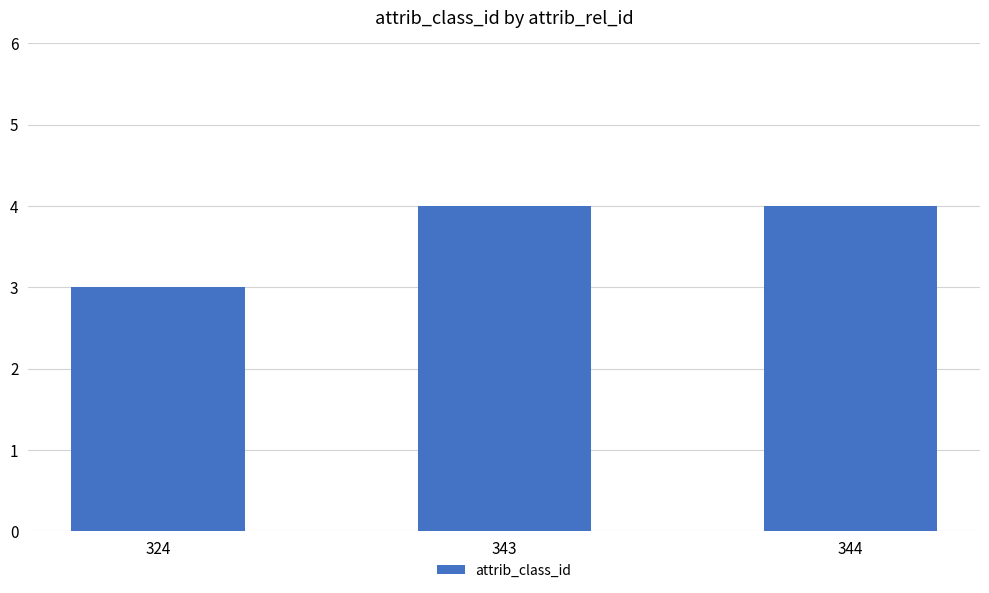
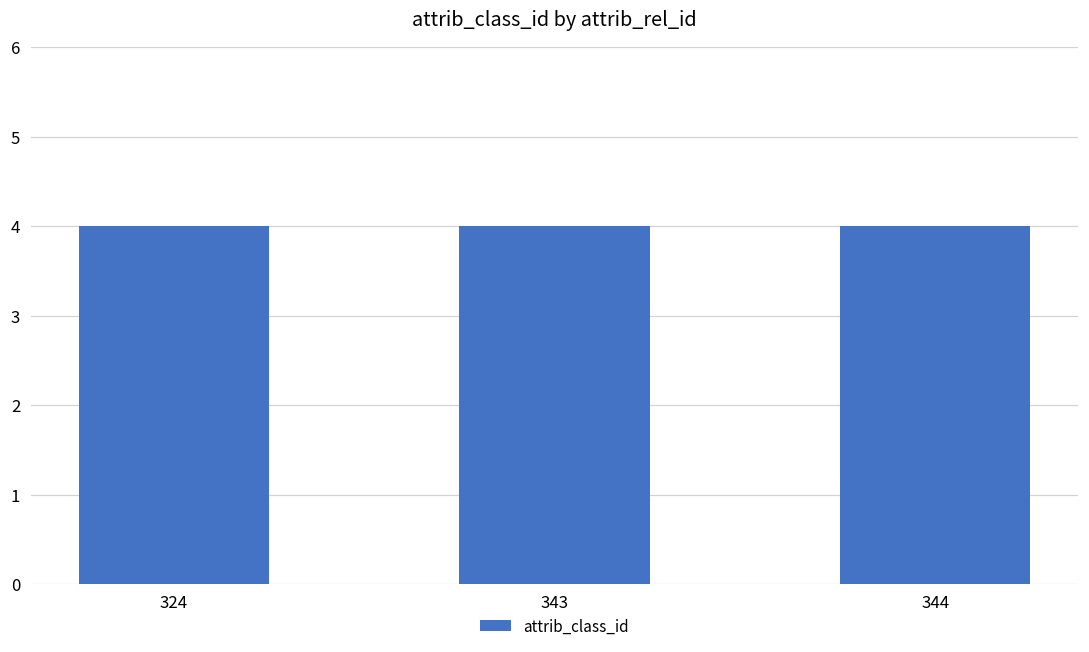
  {
-   "324": 3,
+   "324": 4,
    "343": 4,
    "344": 4
  }
